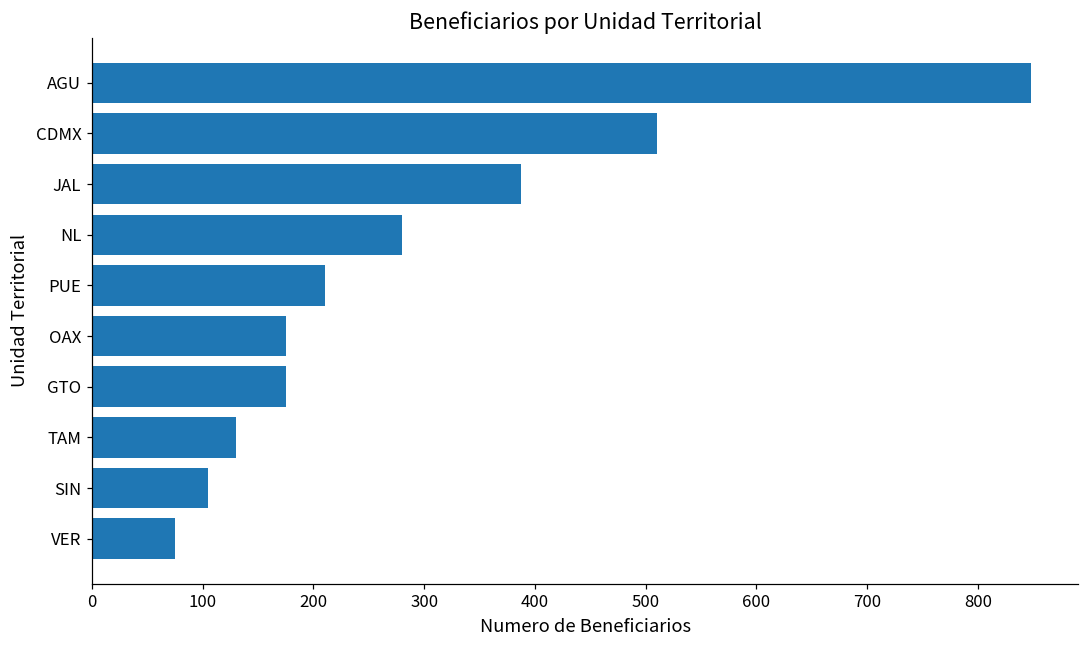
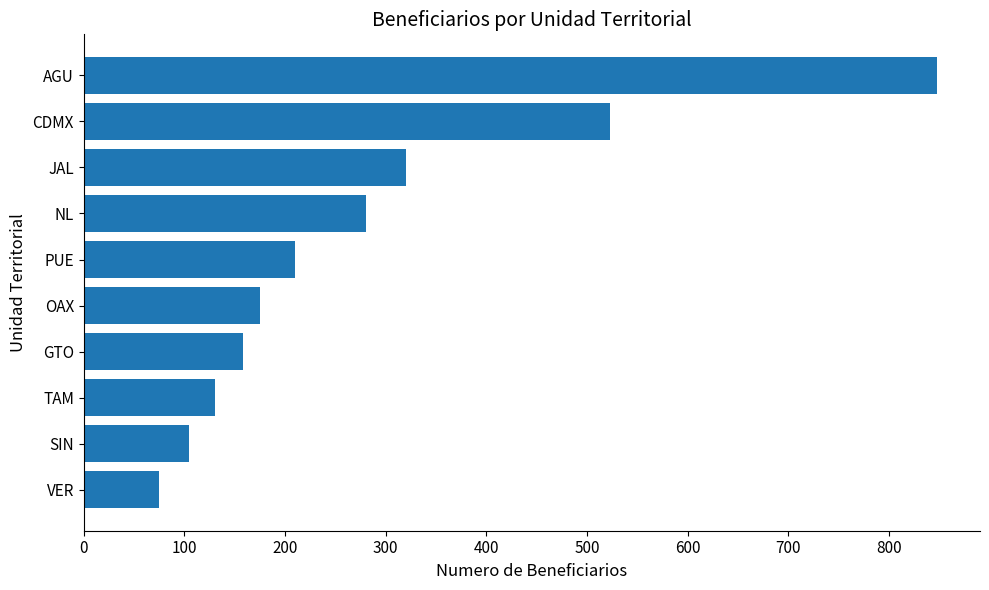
  {
    "AGU": 848,
-   "CDMX": 510,
-   "JAL": 387,
+   "CDMX": 523,
+   "JAL": 320,
    "NL": 280,
    "PUE": 210,
    "OAX": 175,
-   "GTO": 175,
+   "GTO": 158,
    "TAM": 130,
    "SIN": 105,
    "VER": 75
  }
